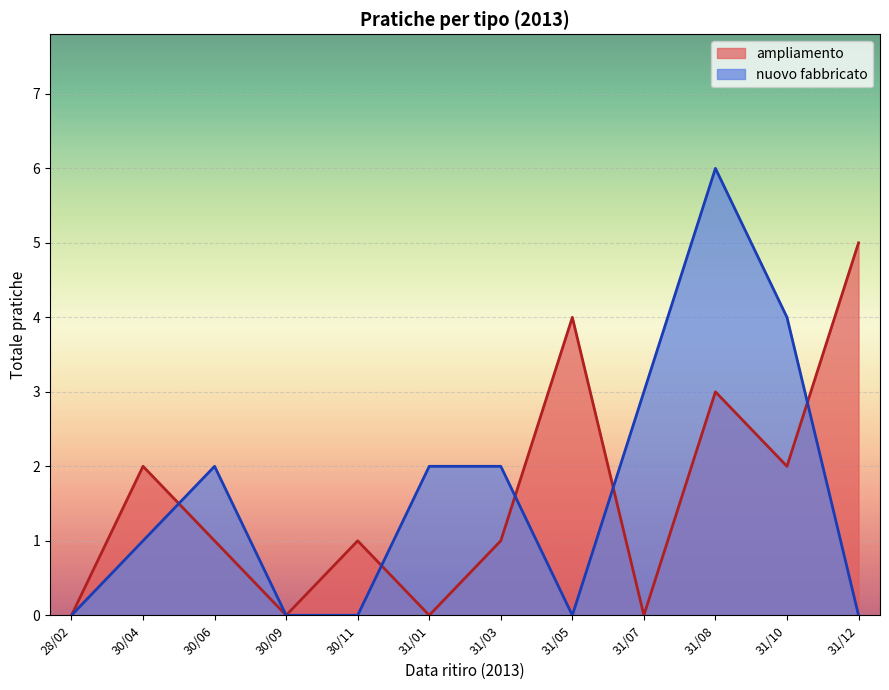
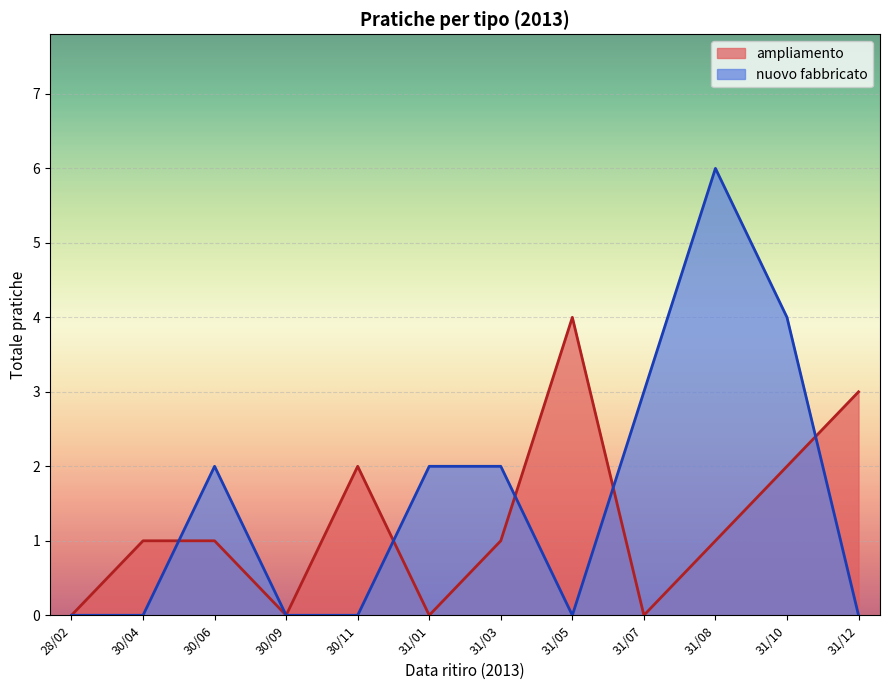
  {
    "ampliamento": {
-     "30/04": 2,
+     "30/04": 1,
      "30/06": 1,
-     "30/11": 1,
+     "30/11": 2,
      "31/01": 0,
      "31/03": 1,
      "31/05": 4,
      "31/07": 0,
-     "31/08": 3,
+     "31/08": 1,
      "31/10": 2,
-     "31/12": 5
+     "31/12": 3
    },
    "nuovo fabbricato": {
-     "30/04": 1,
+     "30/04": 0,
      "30/06": 2,
      "30/11": 0,
      "31/01": 2,
      "31/03": 2,
      "31/05": 0,
      "31/07": 3,
      "31/08": 6,
      "31/10": 4,
      "31/12": 0
    }
  }
